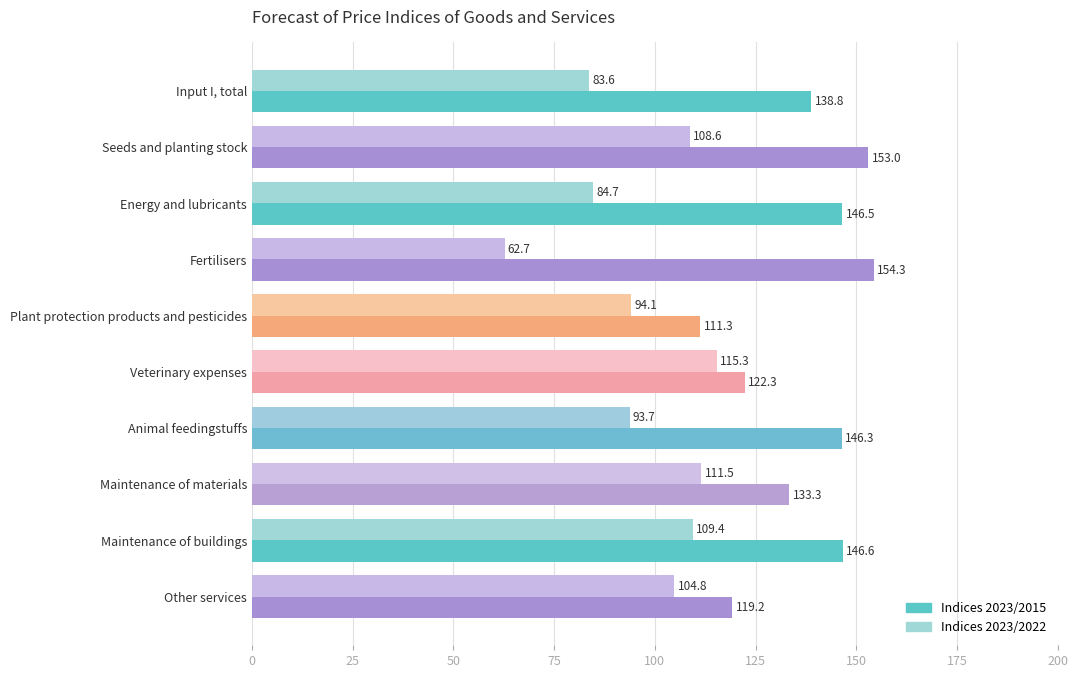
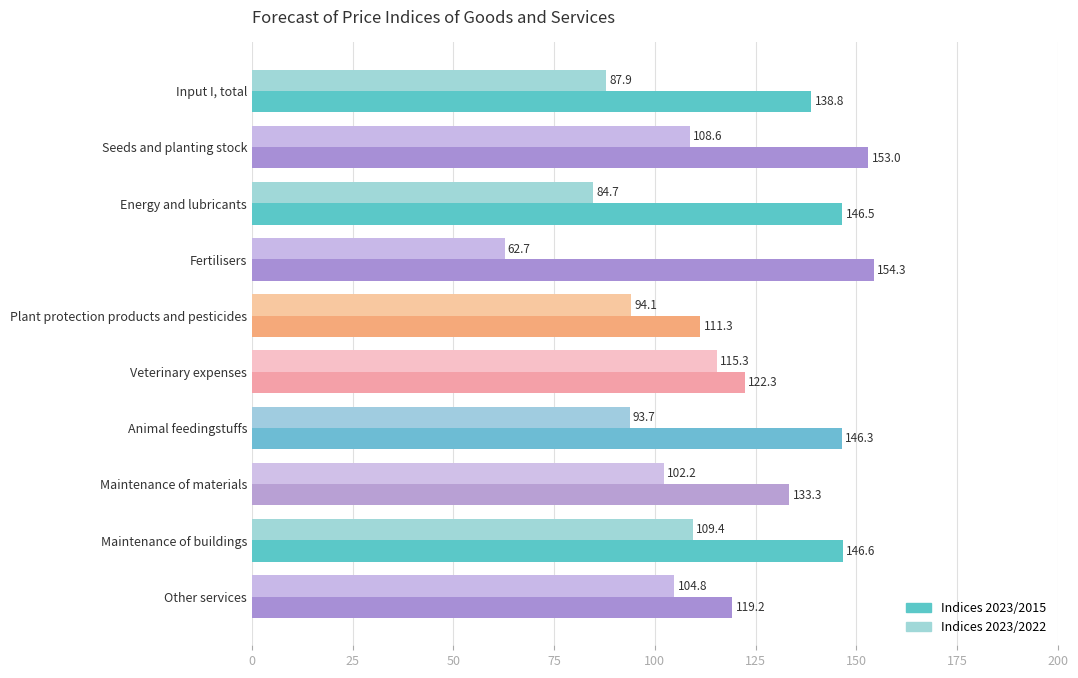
  {
    "Indices 2023/2015": {
      "Input I, total": 138.8,
      "Seeds and planting stock": 153.0,
      "Energy and lubricants": 146.5,
      "Fertilisers": 154.3,
      "Plant protection products and pesticides": 111.3,
      "Veterinary expenses": 122.3,
      "Animal feedingstuffs": 146.3,
      "Maintenance of materials": 133.3,
      "Maintenance of buildings": 146.6,
      "Other services": 119.2
    },
    "Indices 2023/2022": {
-     "Input I, total": 83.6,
+     "Input I, total": 87.9,
      "Seeds and planting stock": 108.6,
      "Energy and lubricants": 84.7,
      "Fertilisers": 62.7,
      "Plant protection products and pesticides": 94.1,
      "Veterinary expenses": 115.3,
      "Animal feedingstuffs": 93.7,
-     "Maintenance of materials": 111.5,
+     "Maintenance of materials": 102.2,
      "Maintenance of buildings": 109.4,
      "Other services": 104.8
    }
  }
